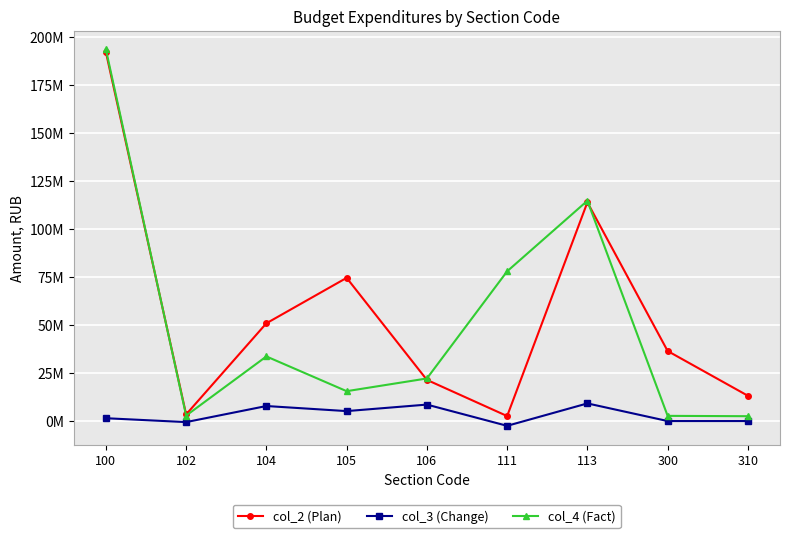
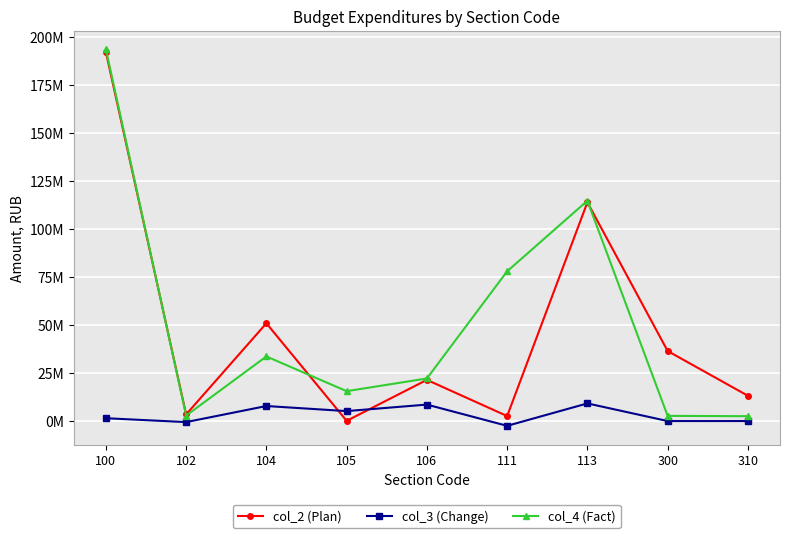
  {
    "col_2 (Plan)": {
      "100": 192000000,
      "104": 51000000,
-     "105": 74000000,
+     "105": 0,
      "111": 3000000,
      "300": 36000000,
      "310": 13000000
    },
    "col_3 (Change)": {
      "100": 1000000,
      "102": -1000000,
      "104": 8000000,
      "105": 5000000,
      "106": 9000000,
      "111": -3000000,
      "113": 9000000,
      "300": 0,
      "310": 0
    },
    "col_4 (Fact)": {
      "100": 193000000,
      "104": 34000000,
      "105": 15000000,
      "111": 78000000,
      "300": 3000000,
      "310": 2000000
    }
  }
